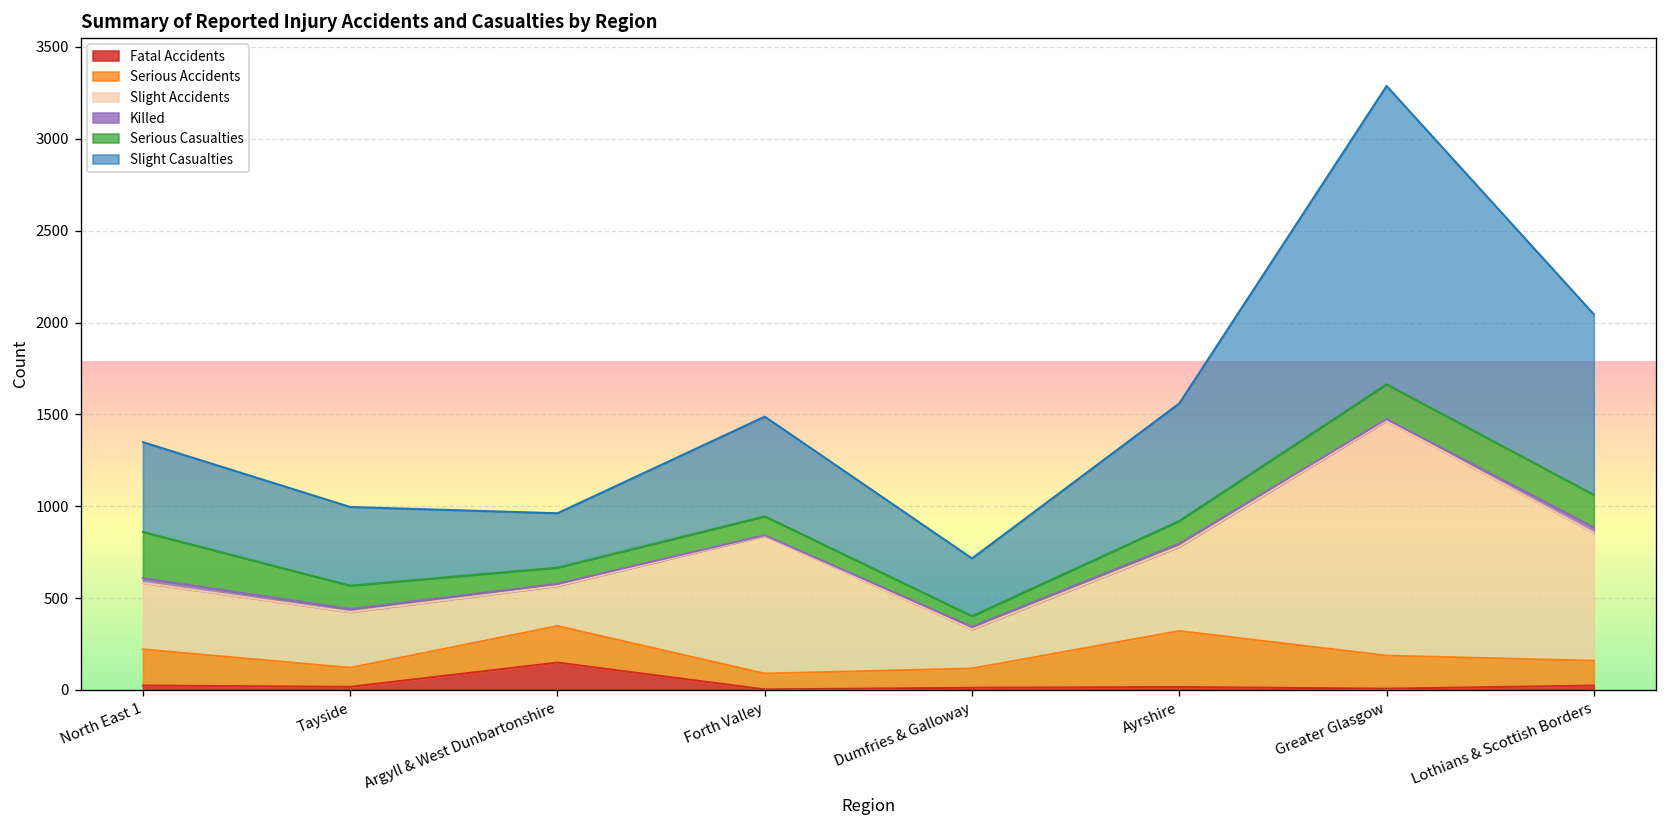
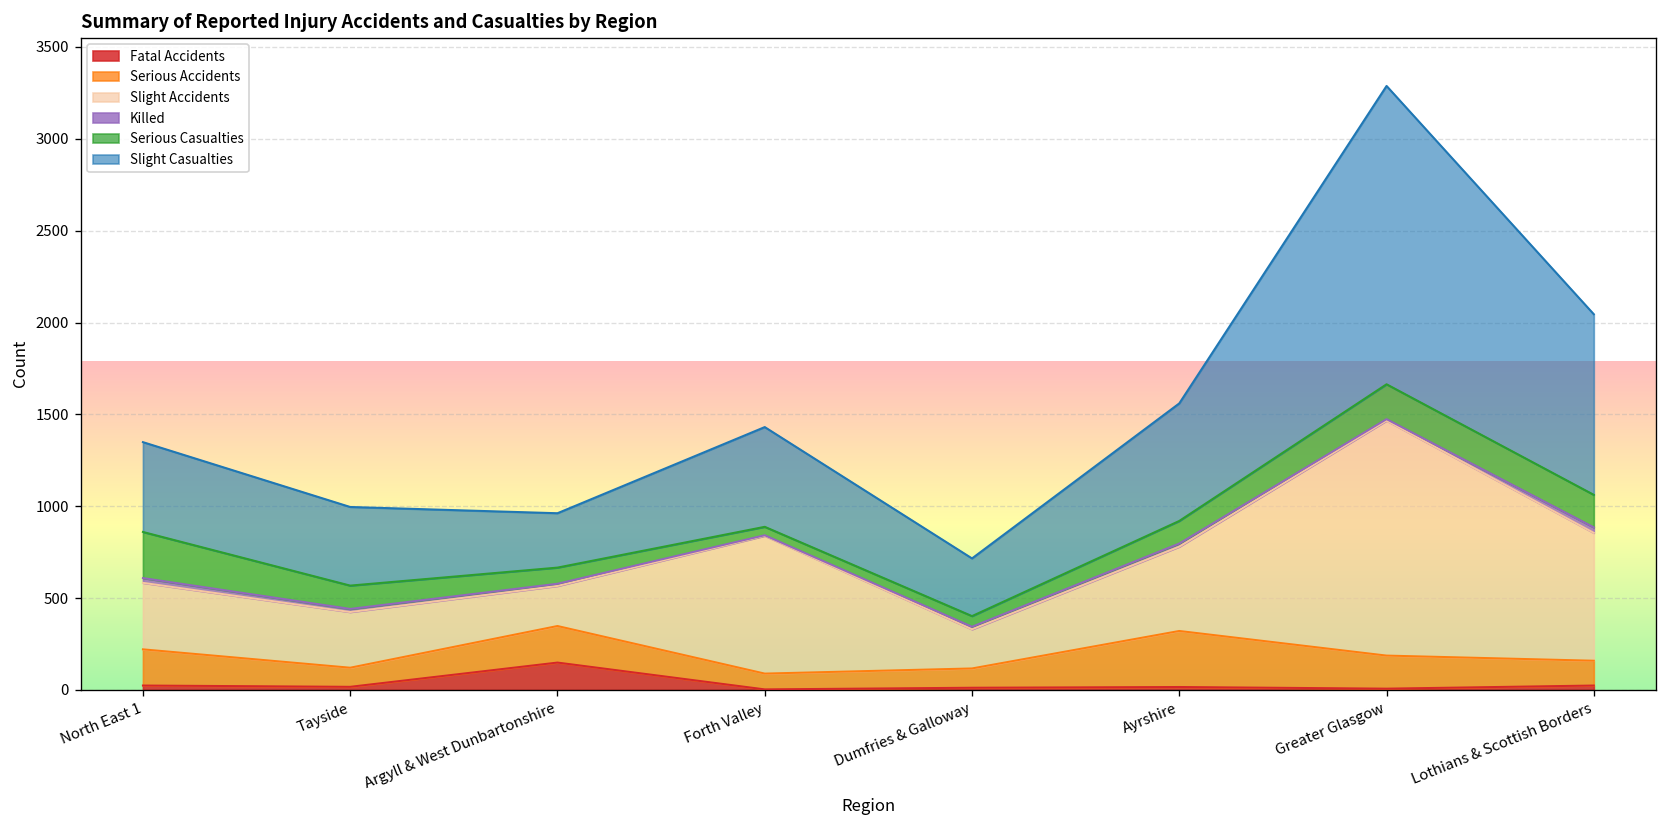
  {
    "Fatal Accidents": {
      "North East 1": 20,
      "Tayside": 20,
      "Argyll & West Dunbartonshire": 150,
      "Forth Valley": 0,
      "Dumfries & Galloway": 10,
      "Ayrshire": 20,
      "Greater Glasgow": 10,
      "Lothians & Scottish Borders": 20
    },
    "Serious Accidents": {
      "North East 1": 200,
      "Tayside": 100,
      "Argyll & West Dunbartonshire": 200,
      "Forth Valley": 90,
      "Dumfries & Galloway": 110,
      "Ayrshire": 310,
      "Greater Glasgow": 180,
      "Lothians & Scottish Borders": 140
    },
    "Slight Accidents": {
      "North East 1": 360,
      "Tayside": 300,
      "Ayrshire": 460,
      "Lothians & Scottish Borders": 700
    },
    "Killed": {
      "North East 1": 30,
      "Tayside": 20,
      "Ayrshire": 20,
      "Lothians & Scottish Borders": 30
    },
    "Serious Casualties": {
      "North East 1": 250,
      "Tayside": 130,
      "Argyll & West Dunbartonshire": 90,
-     "Forth Valley": 100,
+     "Forth Valley": 50,
      "Dumfries & Galloway": 60,
      "Ayrshire": 120,
      "Greater Glasgow": 190,
      "Lothians & Scottish Borders": 180
    },
    "Slight Casualties": {
      "North East 1": 490,
      "Tayside": 430,
      "Argyll & West Dunbartonshire": 300,
      "Forth Valley": 540,
      "Dumfries & Galloway": 310,
      "Ayrshire": 640,
      "Greater Glasgow": 1620,
      "Lothians & Scottish Borders": 980
    }
  }
